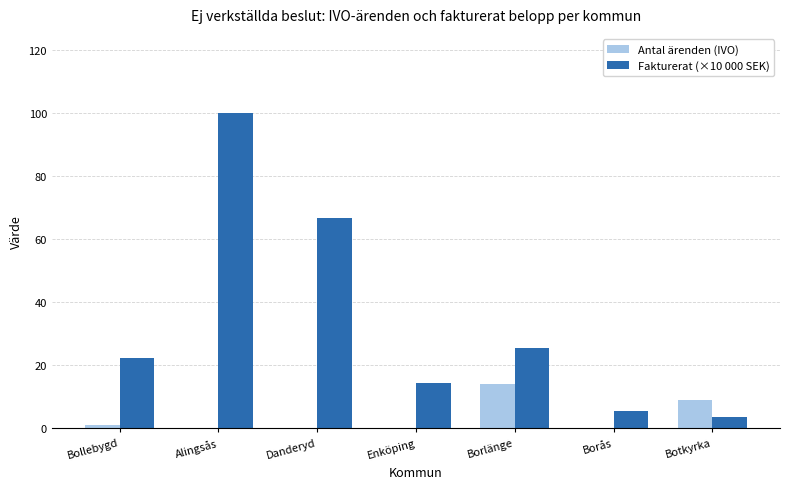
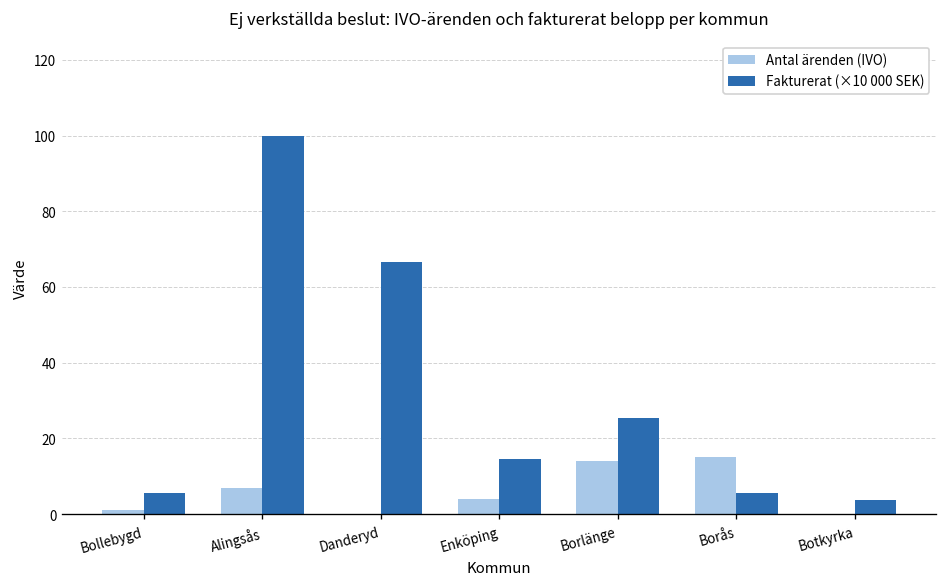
  {
    "Antal ärenden (IVO)": {
      "Bollebygd": 1,
-     "Alingsås": 0,
+     "Alingsås": 7,
      "Danderyd": 0,
-     "Enköping": 0,
+     "Enköping": 4,
      "Borlänge": 14,
-     "Borås": 0,
-     "Botkyrka": 9
+     "Borås": 15,
+     "Botkyrka": 0
    },
    "Fakturerat (×10 000 SEK)": {
-     "Bollebygd": 22,
+     "Bollebygd": 6,
      "Alingsås": 100,
      "Danderyd": 67,
      "Enköping": 14,
      "Borlänge": 25,
      "Borås": 6,
      "Botkyrka": 4
    }
  }
